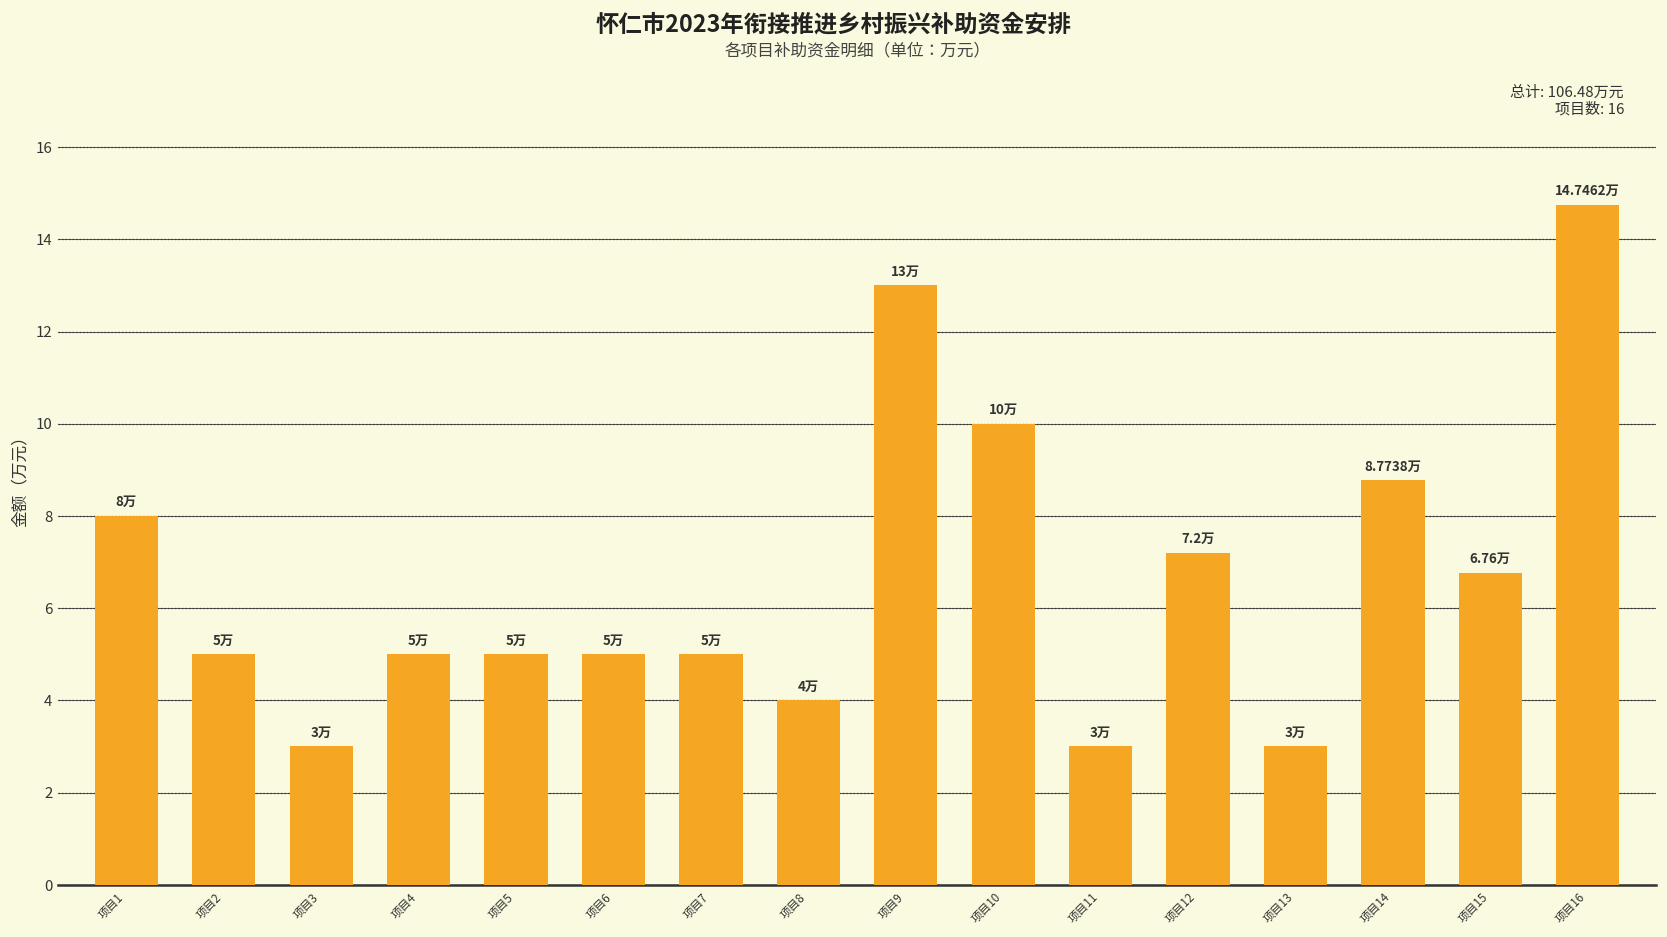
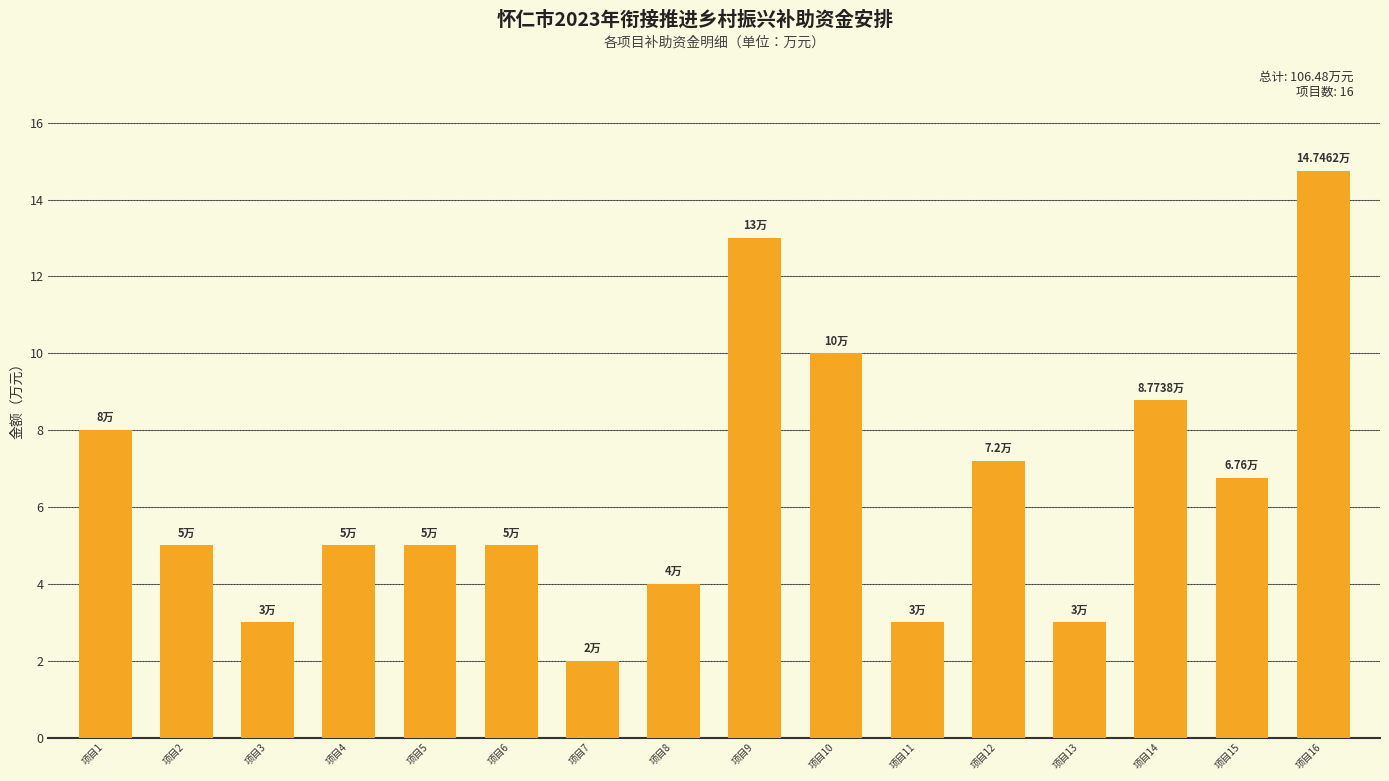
  {
    "项目1": "8万",
    "项目2": "5万",
    "项目3": "3万",
    "项目4": "5万",
    "项目5": "5万",
    "项目6": "5万",
-   "项目7": "5万",
+   "项目7": "2万",
    "项目8": "4万",
    "项目9": "13万",
    "项目10": "10万",
    "项目11": "3万",
    "项目12": "7.2万",
    "项目13": "3万",
    "项目14": "8.7738万",
    "项目15": "6.76万",
    "项目16": "14.7462万"
  }
